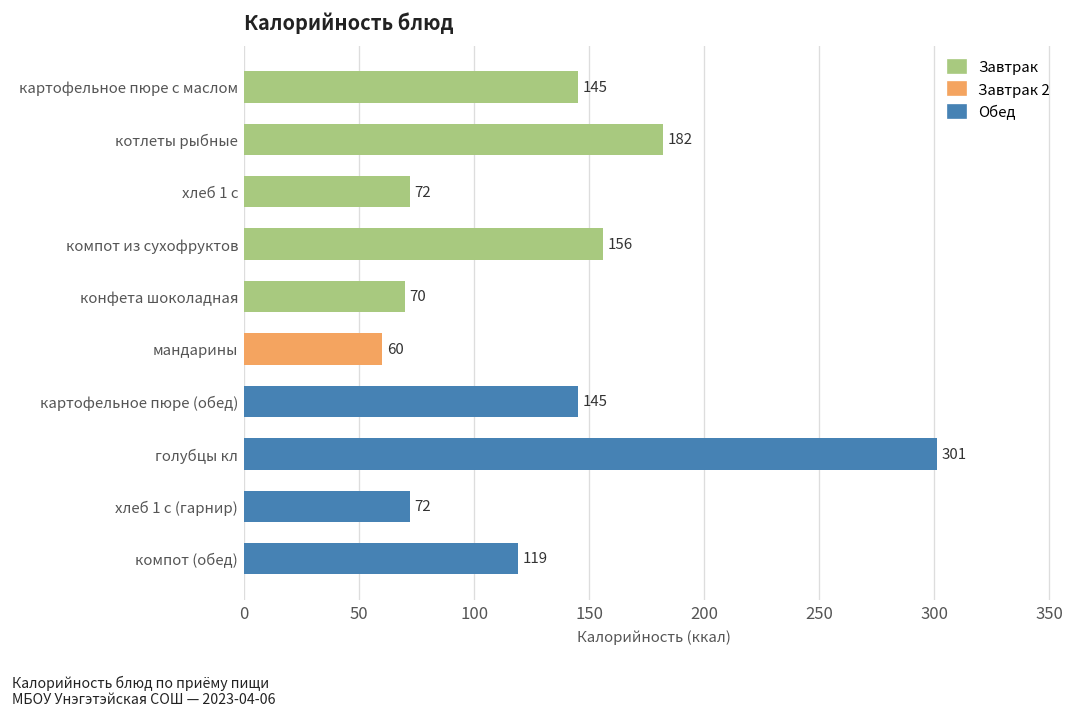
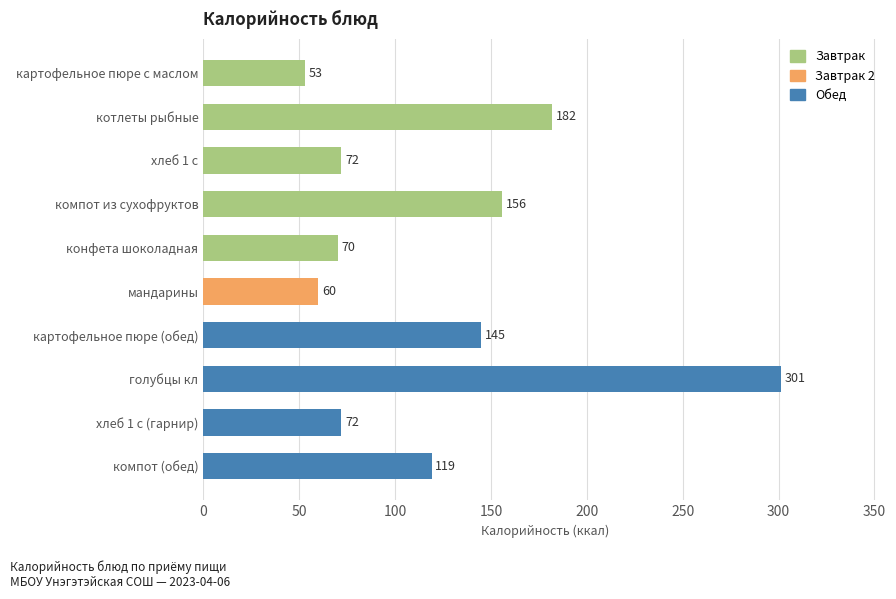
  {
-   "картофельное пюре с маслом": 145,
+   "картофельное пюре с маслом": 53,
    "котлеты рыбные": 182,
    "хлеб 1 с": 72,
    "компот из сухофруктов": 156,
    "конфета шоколадная": 70,
    "мандарины": 60,
    "картофельное пюре (обед)": 145,
    "голубцы кл": 301,
    "хлеб 1 с (гарнир)": 72,
    "компот (обед)": 119
  }
